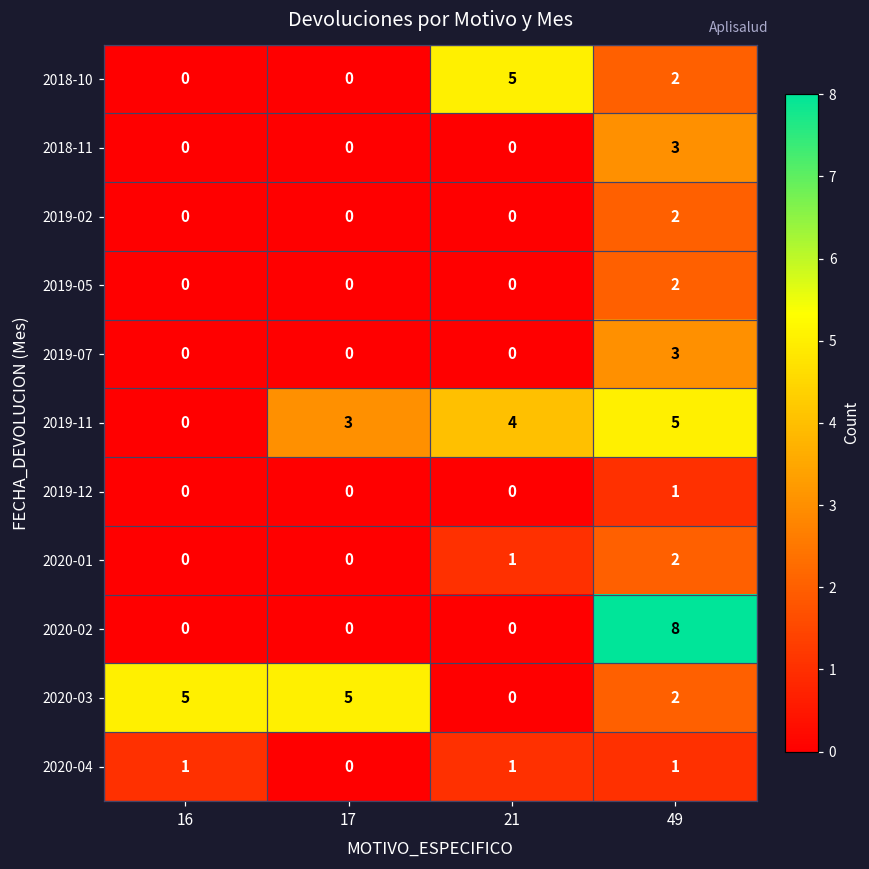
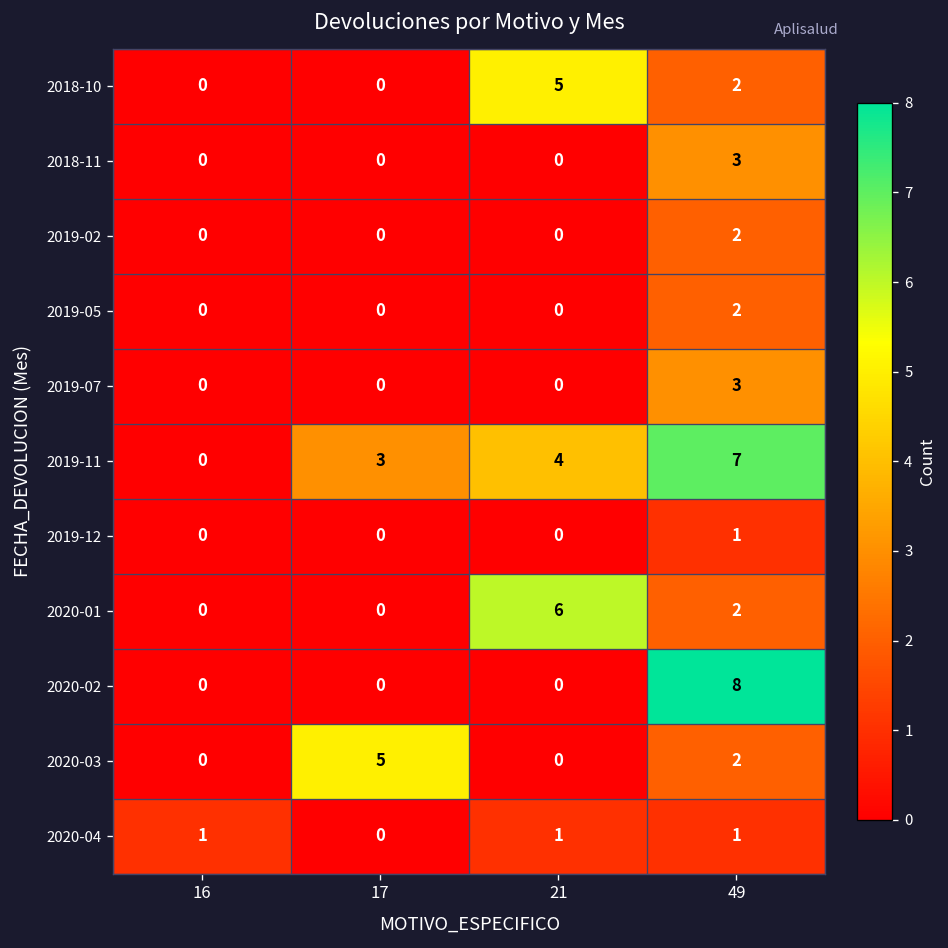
  {
    "2018-10": {
      "16": 0,
      "17": 0,
      "21": 5,
      "49": 2
    },
    "2018-11": {
      "16": 0,
      "17": 0,
      "21": 0,
      "49": 3
    },
    "2019-02": {
      "16": 0,
      "17": 0,
      "21": 0,
      "49": 2
    },
    "2019-05": {
      "16": 0,
      "17": 0,
      "21": 0,
      "49": 2
    },
    "2019-07": {
      "16": 0,
      "17": 0,
      "21": 0,
      "49": 3
    },
    "2019-11": {
      "16": 0,
      "17": 3,
      "21": 4,
-     "49": 5
+     "49": 7
    },
    "2019-12": {
      "16": 0,
      "17": 0,
      "21": 0,
      "49": 1
    },
    "2020-01": {
      "16": 0,
      "17": 0,
-     "21": 1,
+     "21": 6,
      "49": 2
    },
    "2020-02": {
      "16": 0,
      "17": 0,
      "21": 0,
      "49": 8
    },
    "2020-03": {
-     "16": 5,
+     "16": 0,
      "17": 5,
      "21": 0,
      "49": 2
    },
    "2020-04": {
      "16": 1,
      "17": 0,
      "21": 1,
      "49": 1
    }
  }
